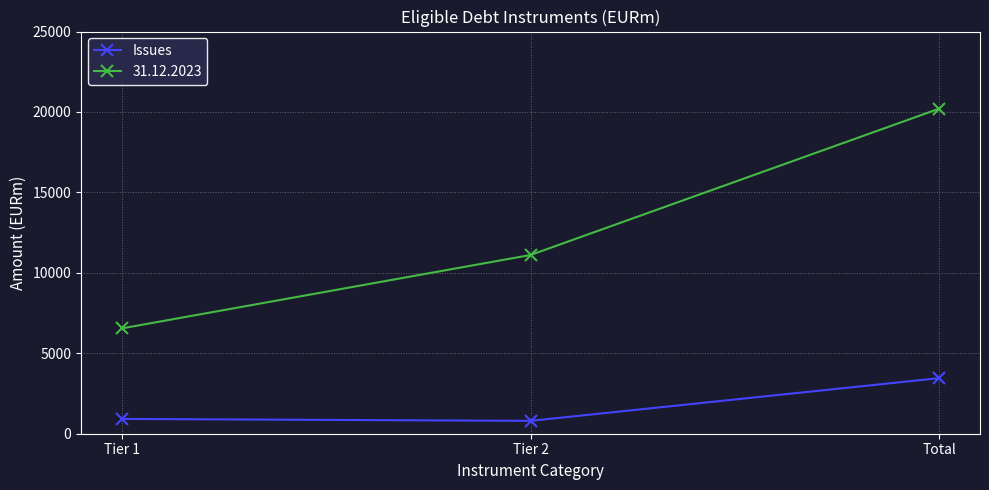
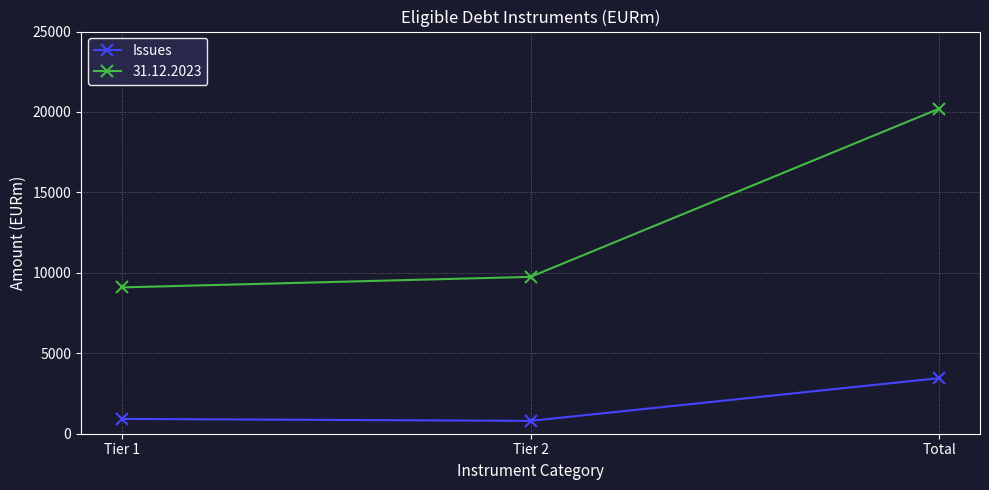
  {
    "Issues": {
      "Tier 1": 900,
      "Tier 2": 800,
      "Total": 3500
    },
    "31.12.2023": {
-     "Tier 1": 6500,
-     "Tier 2": 11100,
+     "Tier 1": 9100,
+     "Tier 2": 9800,
      "Total": 20200
    }
  }
